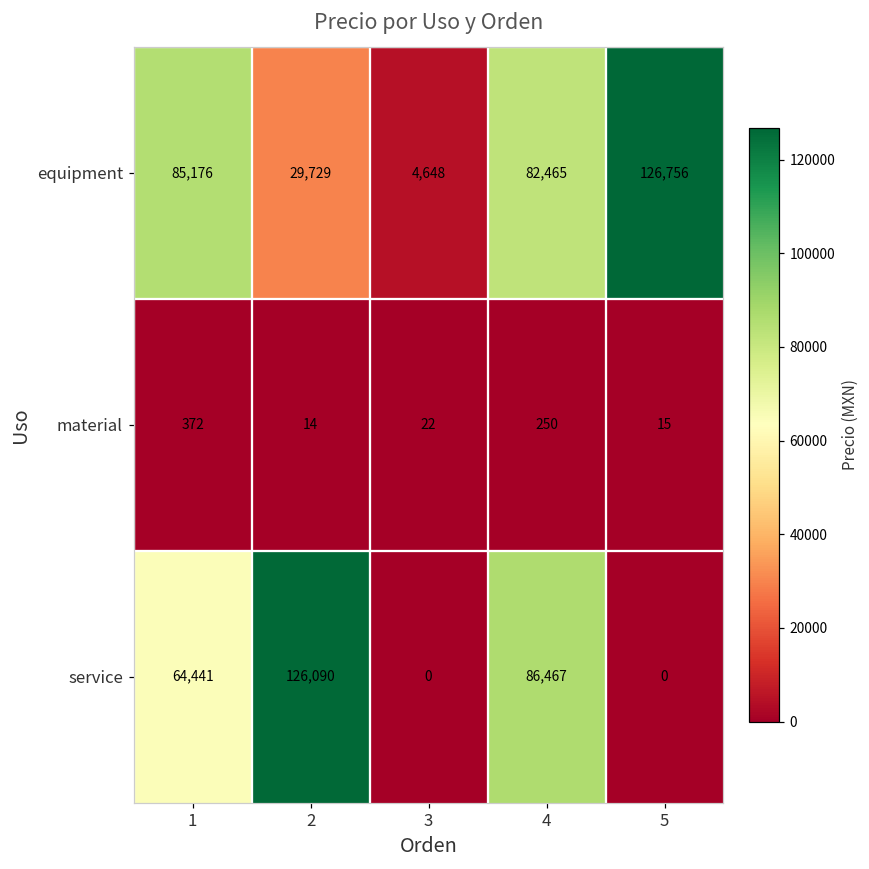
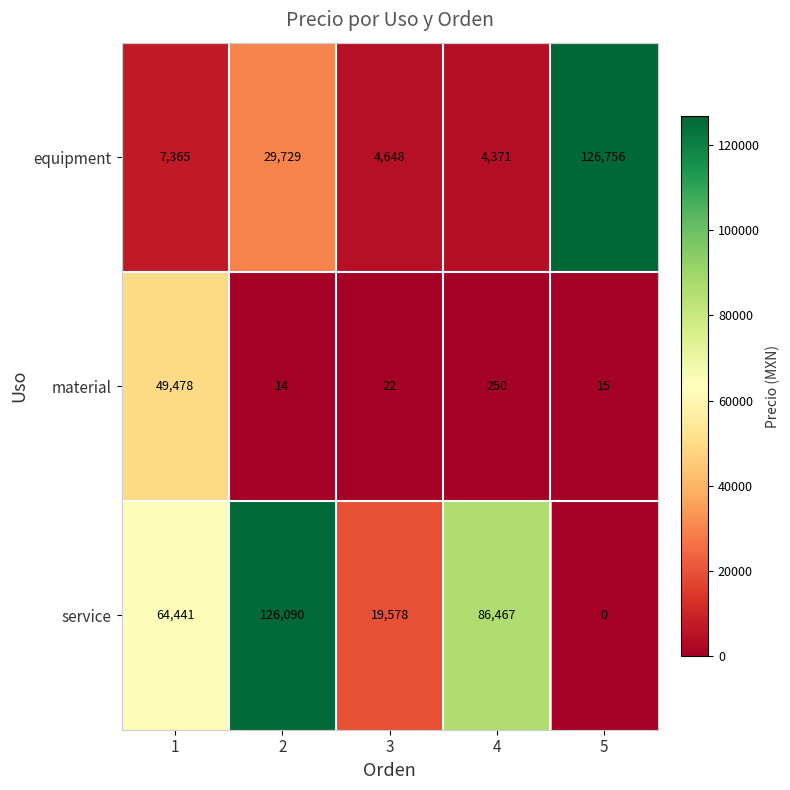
  {
    "equipment": {
-     "1": "85,176",
+     "1": "7,365",
      "2": "29,729",
      "3": "4,648",
-     "4": "82,465",
+     "4": "4,371",
      "5": "126,756"
    },
    "material": {
-     "1": "372",
+     "1": "49,478",
      "2": "14",
      "3": "22",
      "4": "250",
      "5": "15"
    },
    "service": {
      "1": "64,441",
      "2": "126,090",
-     "3": "0",
+     "3": "19,578",
      "4": "86,467",
      "5": "0"
    }
  }
